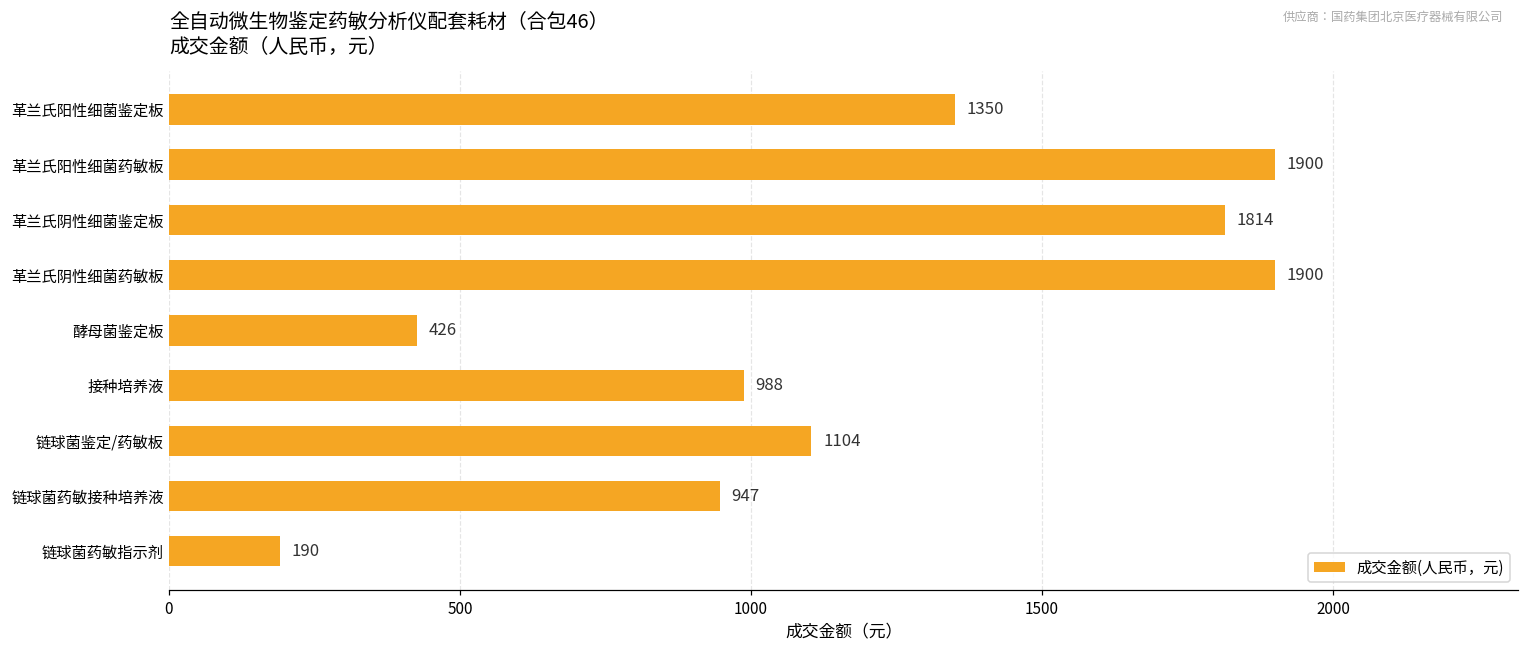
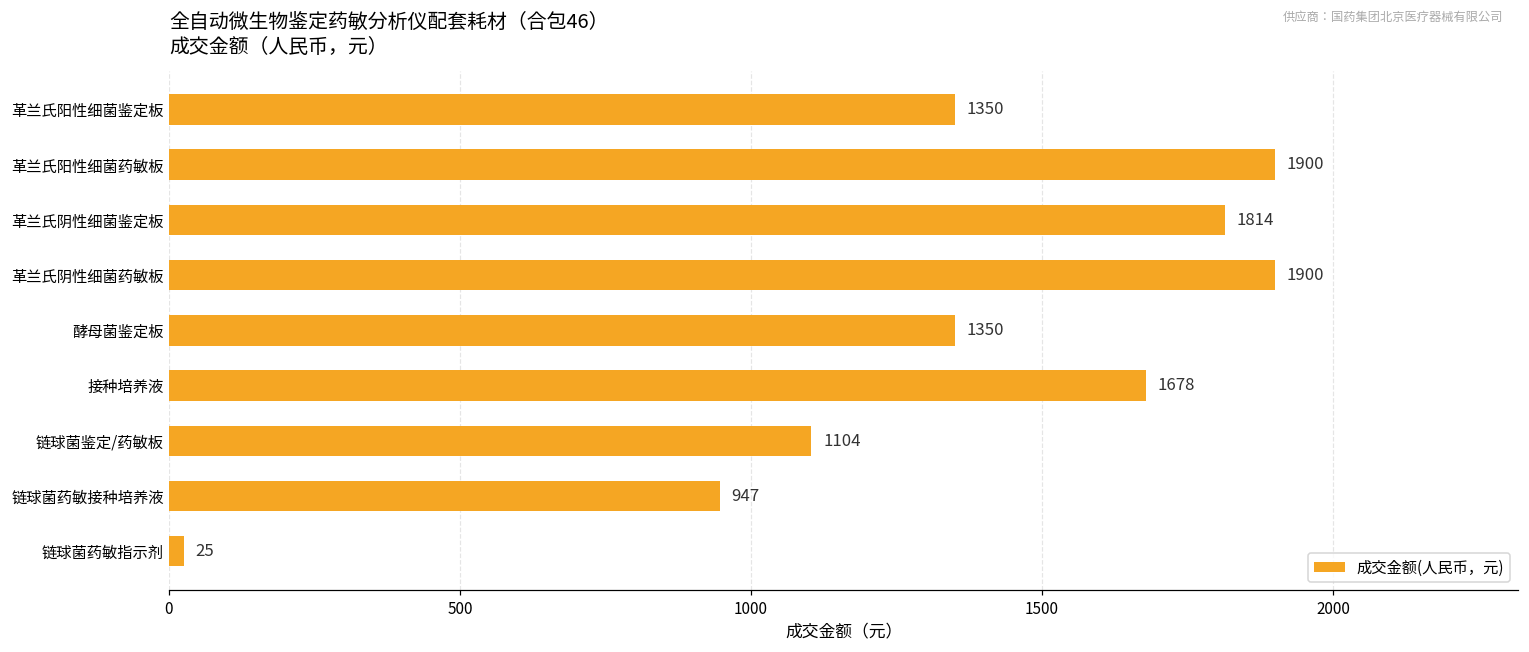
  {
    "革兰氏阳性细菌鉴定板": 1350,
    "革兰氏阳性细菌药敏板": 1900,
    "革兰氏阴性细菌鉴定板": 1814,
    "革兰氏阴性细菌药敏板": 1900,
-   "酵母菌鉴定板": 426,
-   "接种培养液": 988,
+   "酵母菌鉴定板": 1350,
+   "接种培养液": 1678,
    "链球菌鉴定/药敏板": 1104,
    "链球菌药敏接种培养液": 947,
-   "链球菌药敏指示剂": 190
+   "链球菌药敏指示剂": 25
  }
